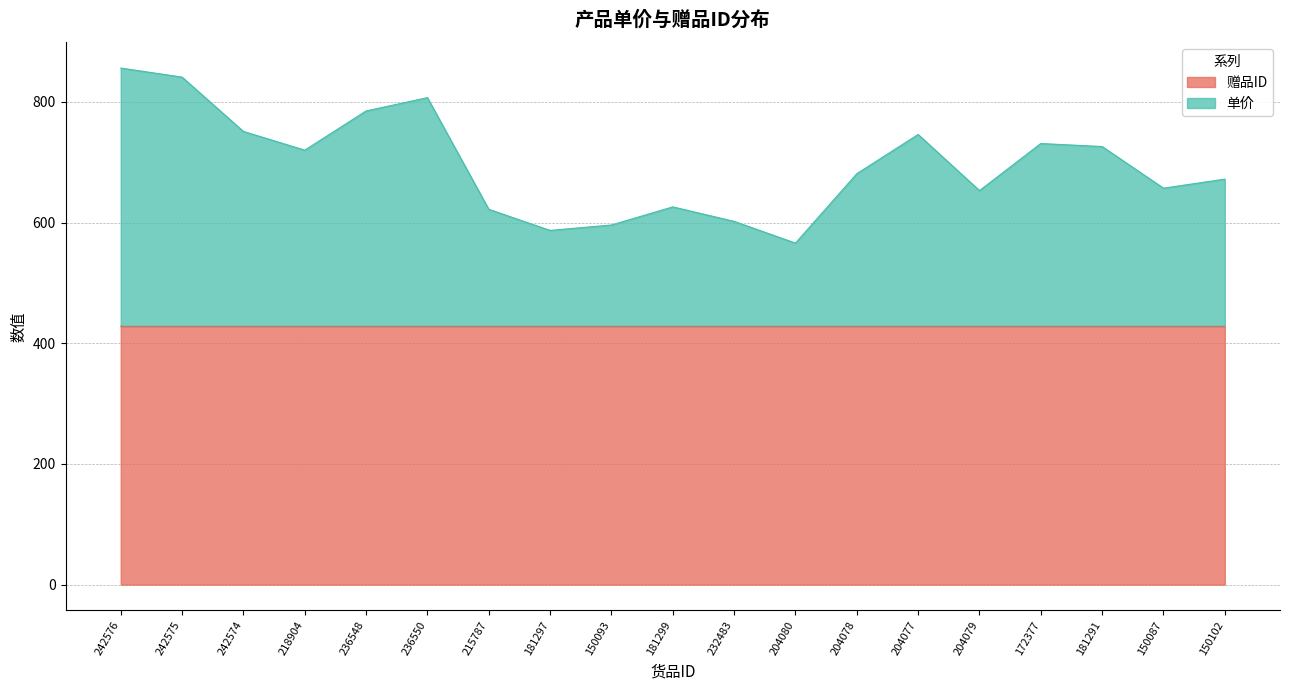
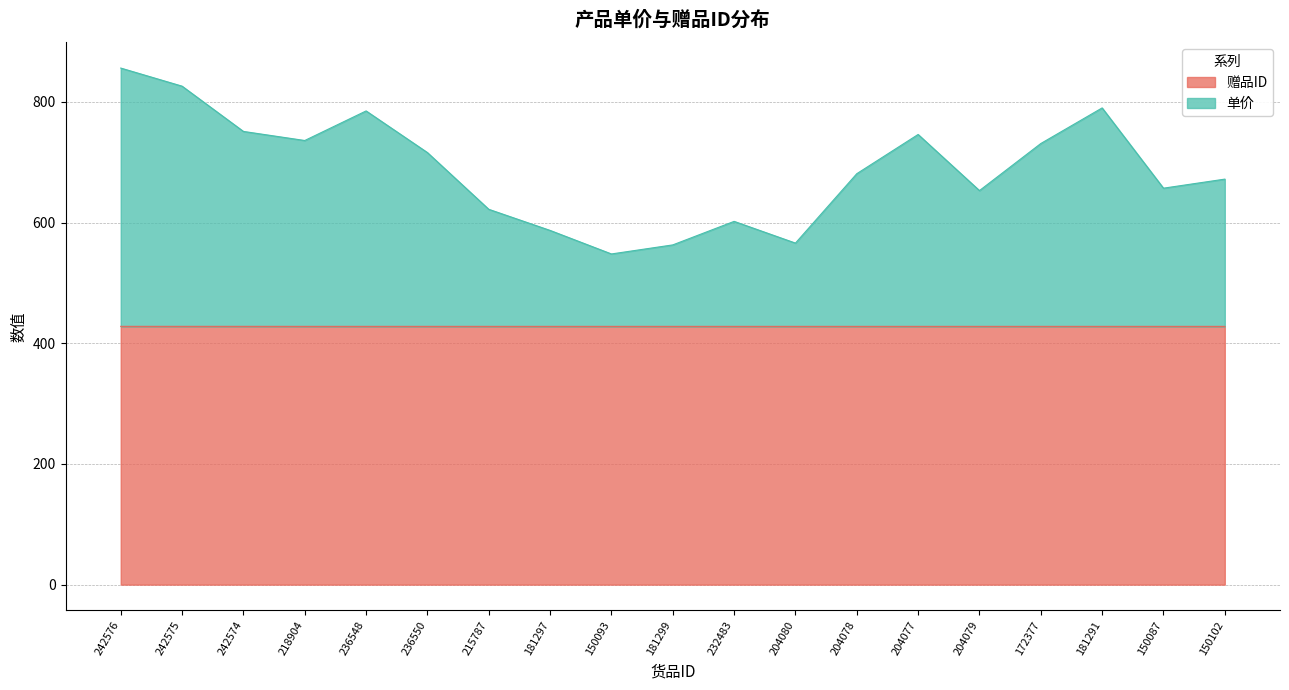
  {
    "赠品ID": {
      "242576": 430,
      "242575": 430,
      "242574": 430,
      "218904": 430,
      "236548": 430,
      "236550": 430,
      "215787": 430,
      "181297": 430,
      "150093": 430,
      "181299": 430,
      "232483": 430,
      "204080": 430,
      "204078": 430,
      "204077": 430,
      "204079": 430,
      "172377": 430,
      "181291": 430,
      "150087": 430,
      "150102": 430
    },
    "单价": {
      "242576": 430,
-     "242575": 410,
+     "242575": 400,
      "242574": 320,
-     "218904": 290,
+     "218904": 310,
      "236548": 360,
-     "236550": 380,
+     "236550": 290,
      "215787": 190,
      "181297": 160,
-     "150093": 170,
-     "181299": 200,
+     "150093": 120,
+     "181299": 130,
      "232483": 170,
      "204080": 140,
      "204078": 250,
      "204077": 320,
      "204079": 220,
      "172377": 300,
-     "181291": 300,
+     "181291": 360,
      "150087": 230,
      "150102": 240
    }
  }
